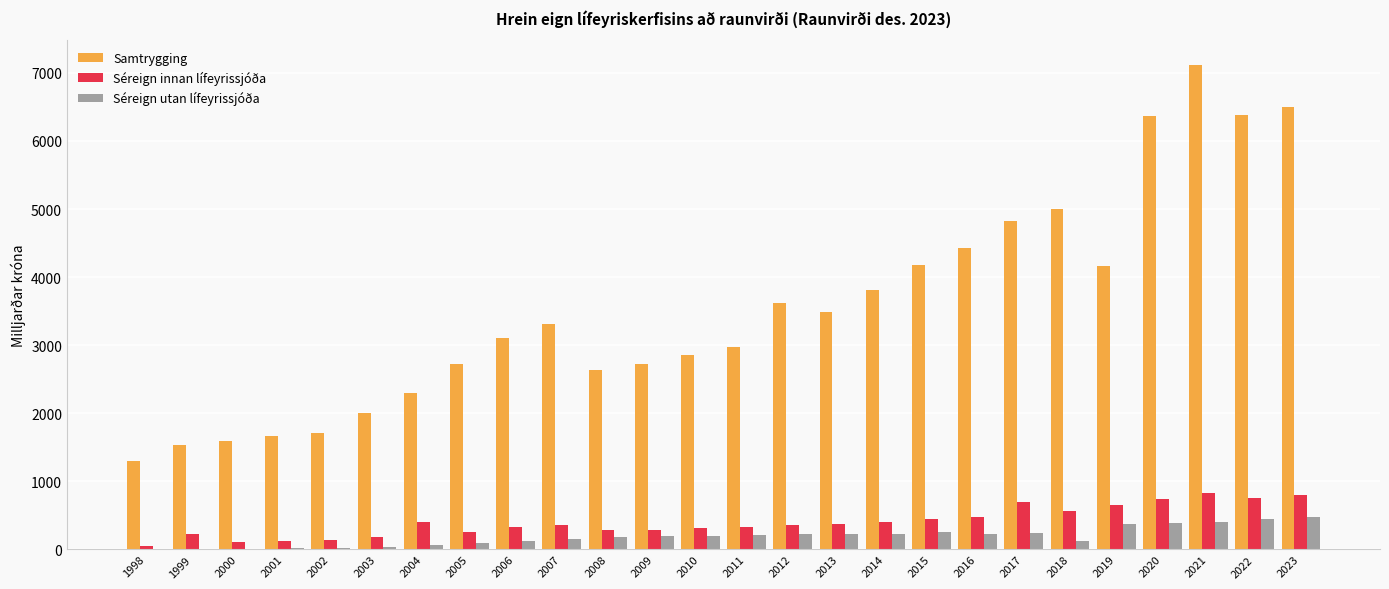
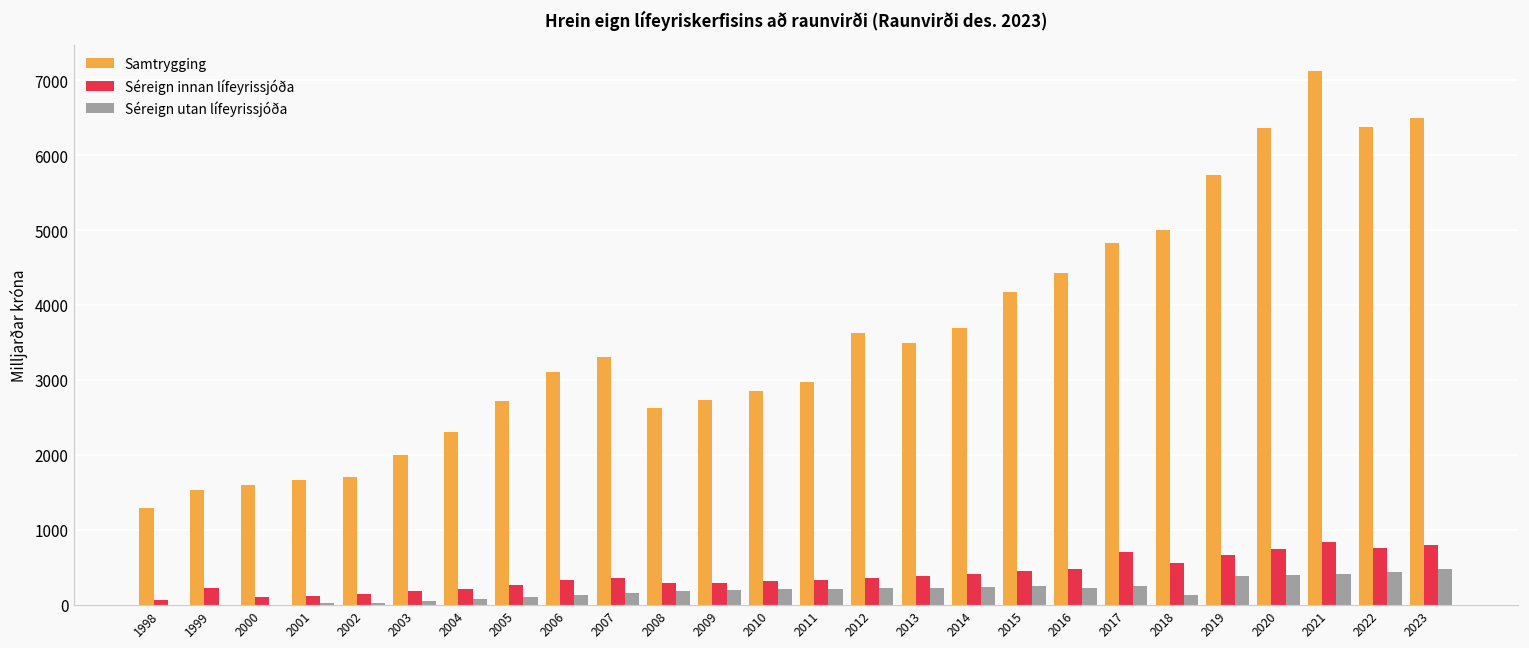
  {
    "Samtrygging": {
      "1998": 1300,
      "1999": 1500,
      "2000": 1600,
      "2001": 1700,
      "2002": 1700,
      "2003": 2000,
      "2004": 2300,
      "2005": 2700,
      "2006": 3100,
      "2007": 3300,
      "2008": 2600,
      "2009": 2700,
      "2010": 2900,
      "2011": 3000,
      "2012": 3600,
      "2013": 3500,
-     "2014": 3800,
+     "2014": 3700,
      "2015": 4200,
      "2016": 4400,
      "2017": 4800,
      "2018": 5000,
-     "2019": 4200,
+     "2019": 5700,
      "2020": 6400,
      "2021": 7100,
      "2022": 6400,
      "2023": 6500
    },
    "Séreign innan lífeyrissjóða": {
      "1998": 100,
      "1999": 200,
      "2000": 100,
      "2001": 100,
      "2002": 100,
      "2003": 200,
-     "2004": 400,
+     "2004": 200,
      "2005": 300,
      "2006": 300,
      "2007": 400,
      "2008": 300,
      "2009": 300,
      "2010": 300,
      "2011": 300,
      "2012": 400,
      "2013": 400,
      "2014": 400,
      "2015": 500,
      "2016": 500,
      "2017": 700,
      "2018": 600,
      "2019": 700,
      "2020": 700,
      "2021": 800,
      "2022": 800,
      "2023": 800
    },
    "Séreign utan lífeyrissjóða": {
      "1998": 0,
      "1999": 0,
      "2000": 0,
      "2003": 0,
      "2004": 100,
      "2005": 100,
      "2006": 100,
      "2007": 200,
      "2008": 200,
      "2009": 200,
      "2010": 200,
      "2011": 200,
      "2012": 200,
      "2013": 200,
      "2014": 200,
      "2015": 300,
      "2016": 200,
      "2017": 200,
      "2018": 100,
      "2019": 400,
      "2020": 400,
      "2021": 400,
      "2022": 400,
      "2023": 500
    }
  }
